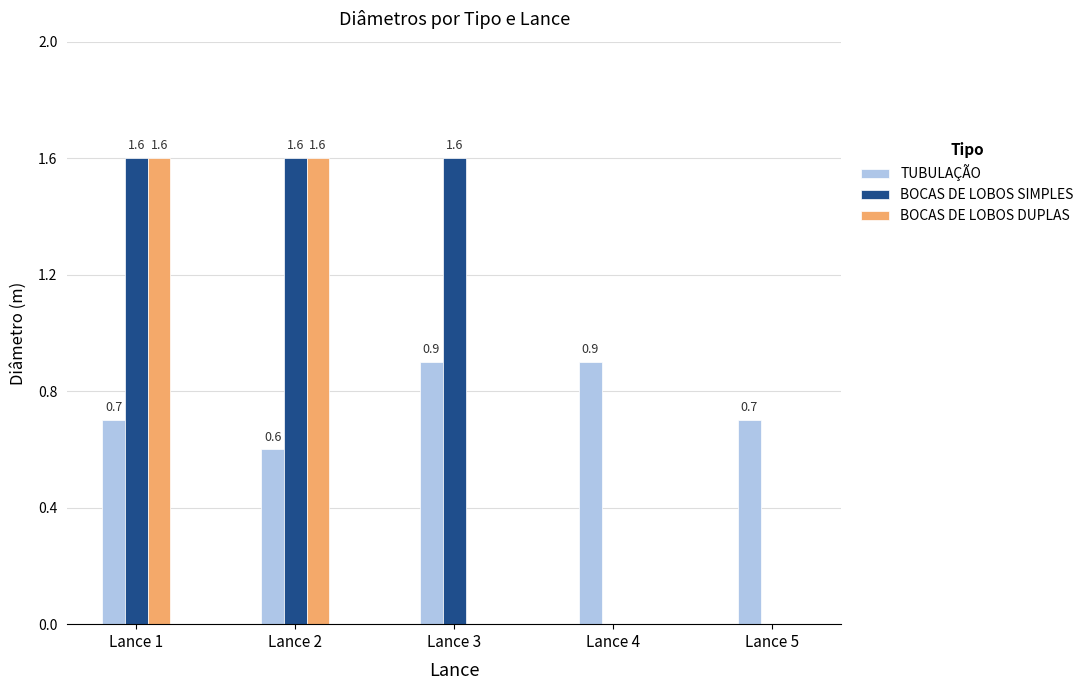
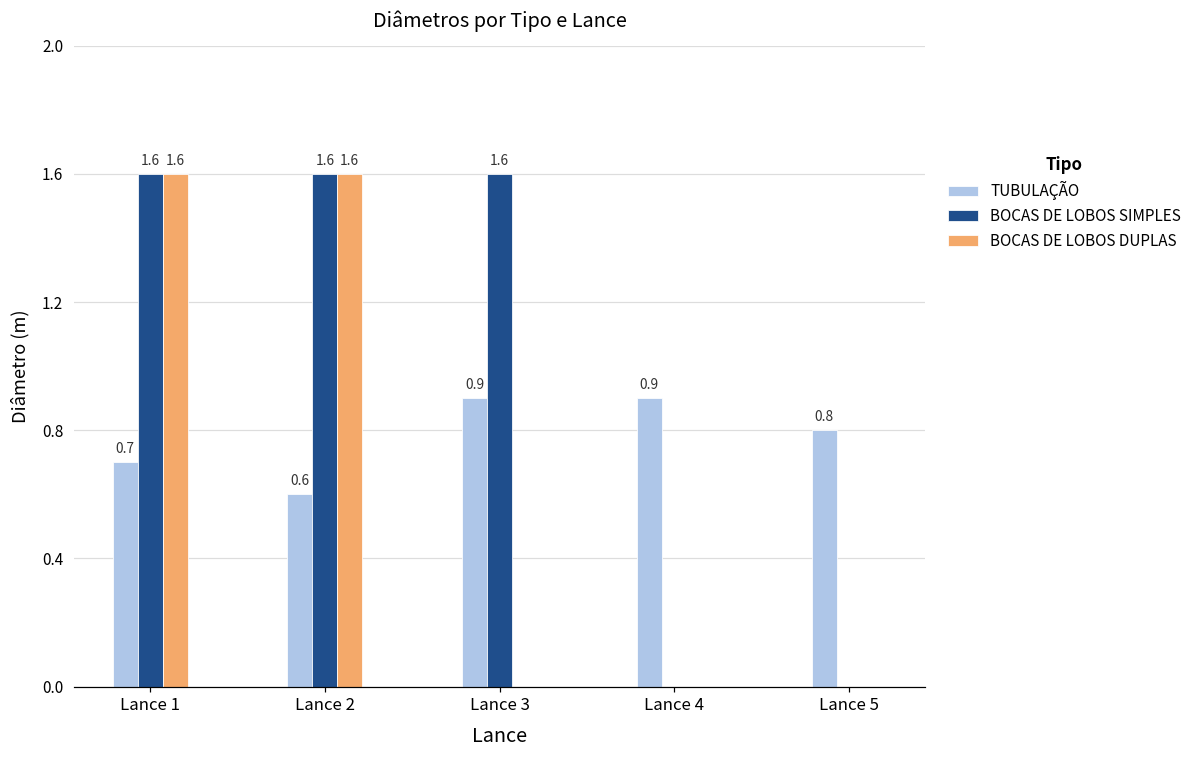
  {
    "TUBULAÇÃO": {
      "Lance 1": 0.7,
      "Lance 2": 0.6,
      "Lance 3": 0.9,
      "Lance 4": 0.9,
-     "Lance 5": 0.7
+     "Lance 5": 0.8
    },
    "BOCAS DE LOBOS SIMPLES": {
      "Lance 1": 1.6,
      "Lance 2": 1.6,
      "Lance 3": 1.6
    },
    "BOCAS DE LOBOS DUPLAS": {
      "Lance 1": 1.6,
      "Lance 2": 1.6
    }
  }
